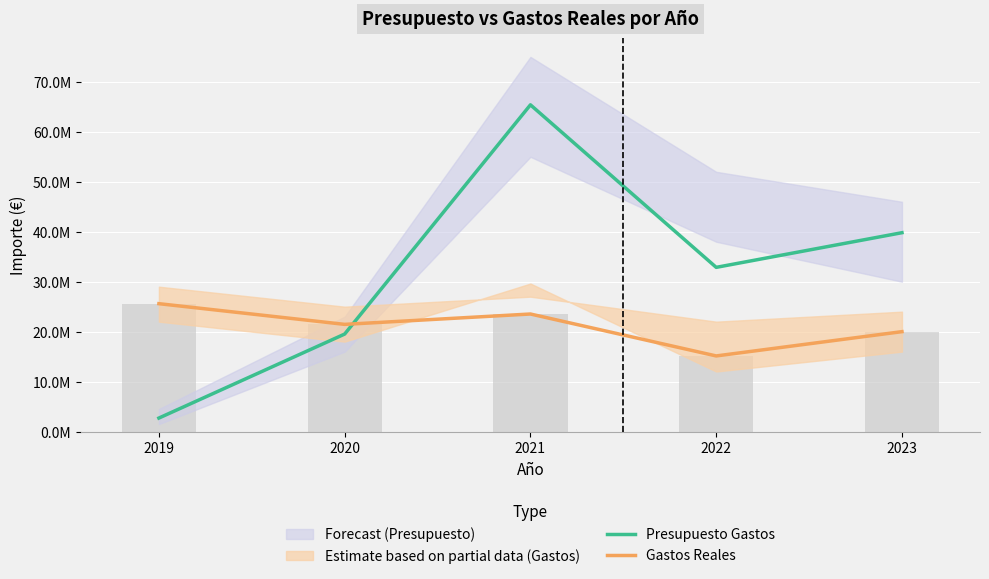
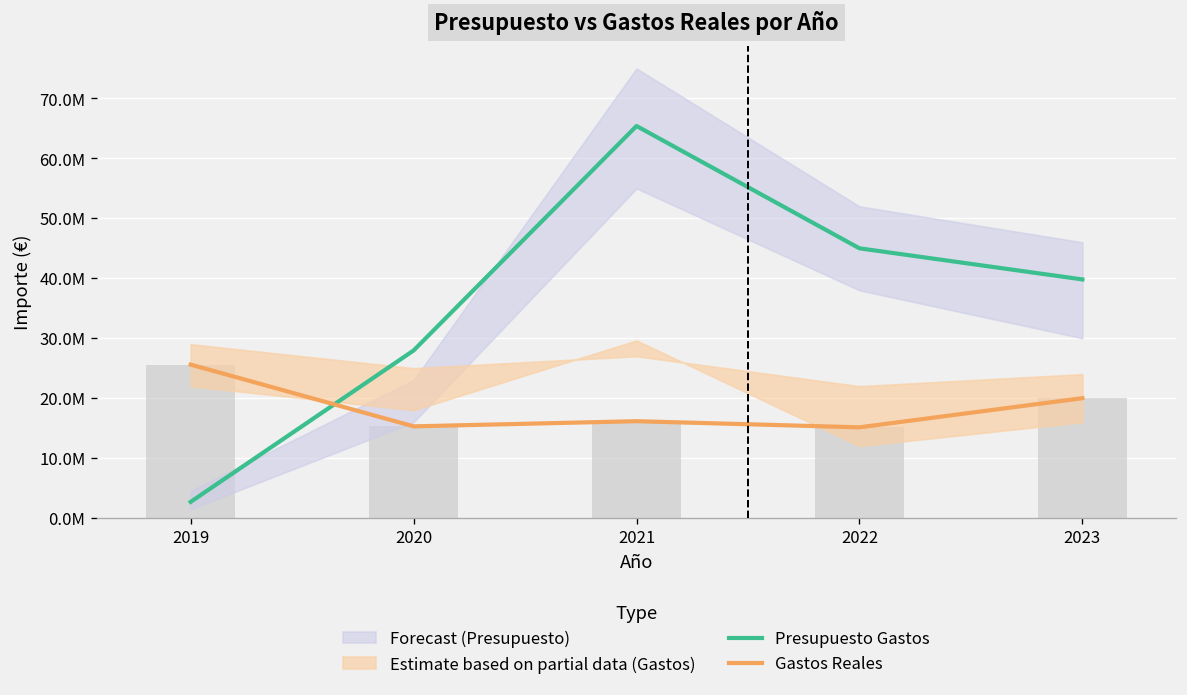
  {
    "Presupuesto Gastos": {
      "2019": 3000000,
-     "2020": 20000000,
+     "2020": 28000000,
      "2021": 65000000,
-     "2022": 33000000,
+     "2022": 45000000,
      "2023": 40000000
    },
    "Gastos Reales": {
      "2019": 26000000,
-     "2020": 21000000,
-     "2021": 24000000,
+     "2020": 15000000,
+     "2021": 16000000,
      "2022": 15000000,
      "2023": 20000000
    }
  }
